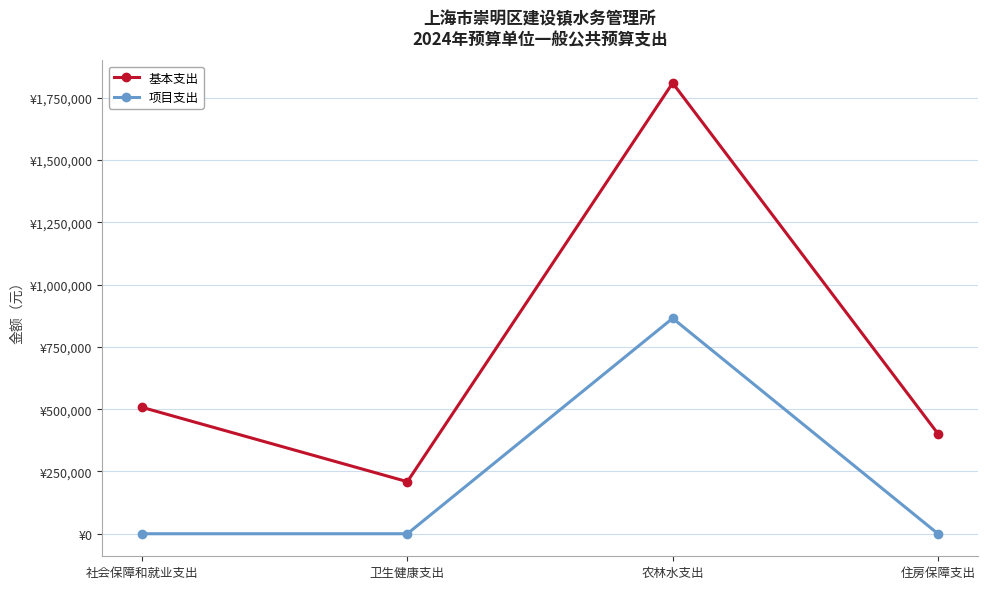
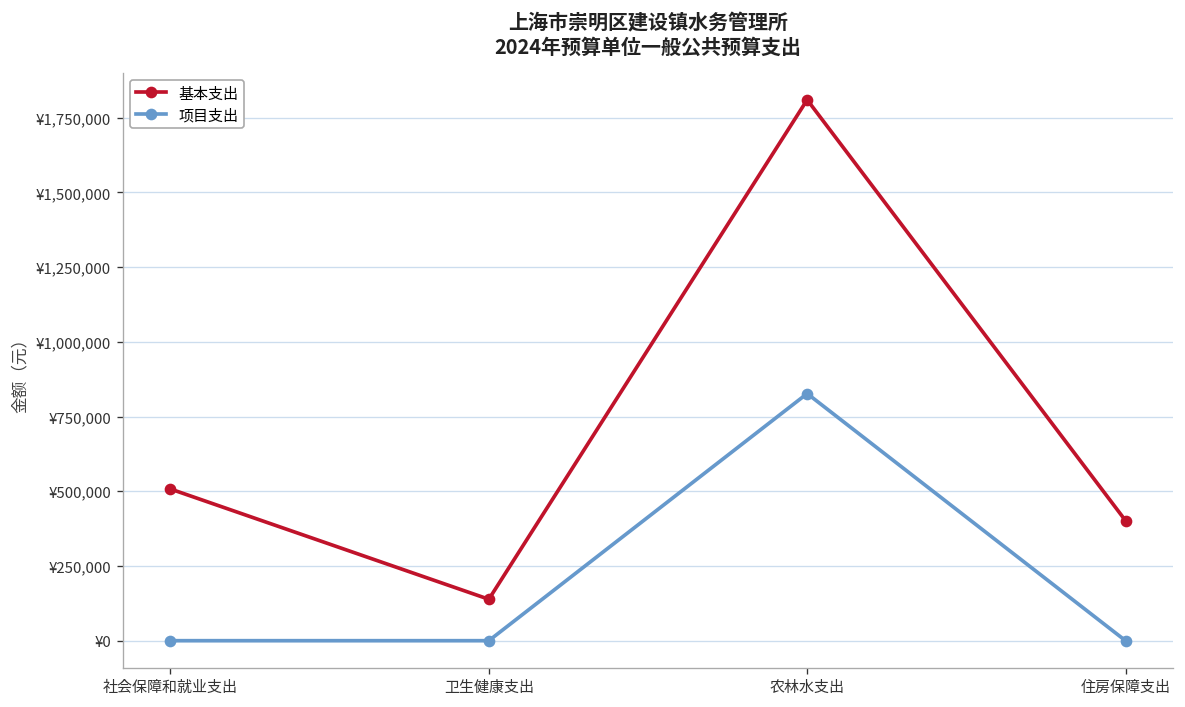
  {
    "基本支出": {
      "社会保障和就业支出": "¥510,000",
-     "卫生健康支出": "¥210,000",
+     "卫生健康支出": "¥140,000",
      "农林水支出": "¥1,810,000",
      "住房保障支出": "¥400,000"
    },
    "项目支出": {
      "社会保障和就业支出": "¥0",
      "卫生健康支出": "¥0",
-     "农林水支出": "¥870,000",
+     "农林水支出": "¥830,000",
      "住房保障支出": "¥0"
    }
  }
